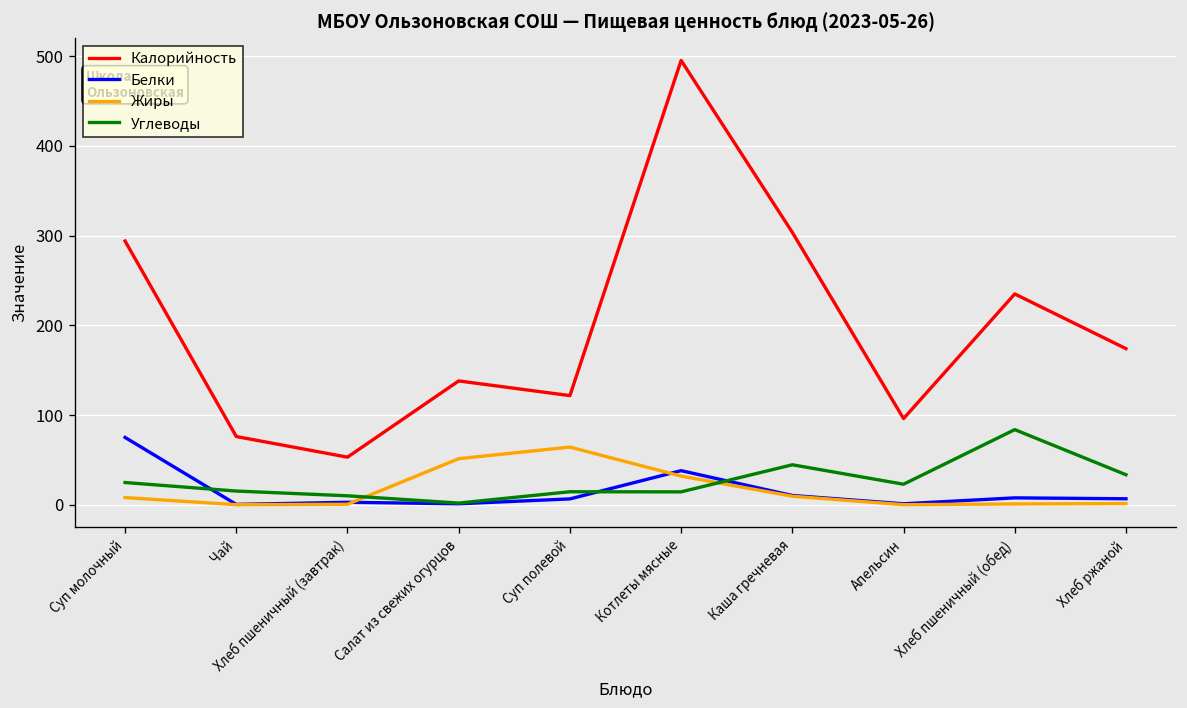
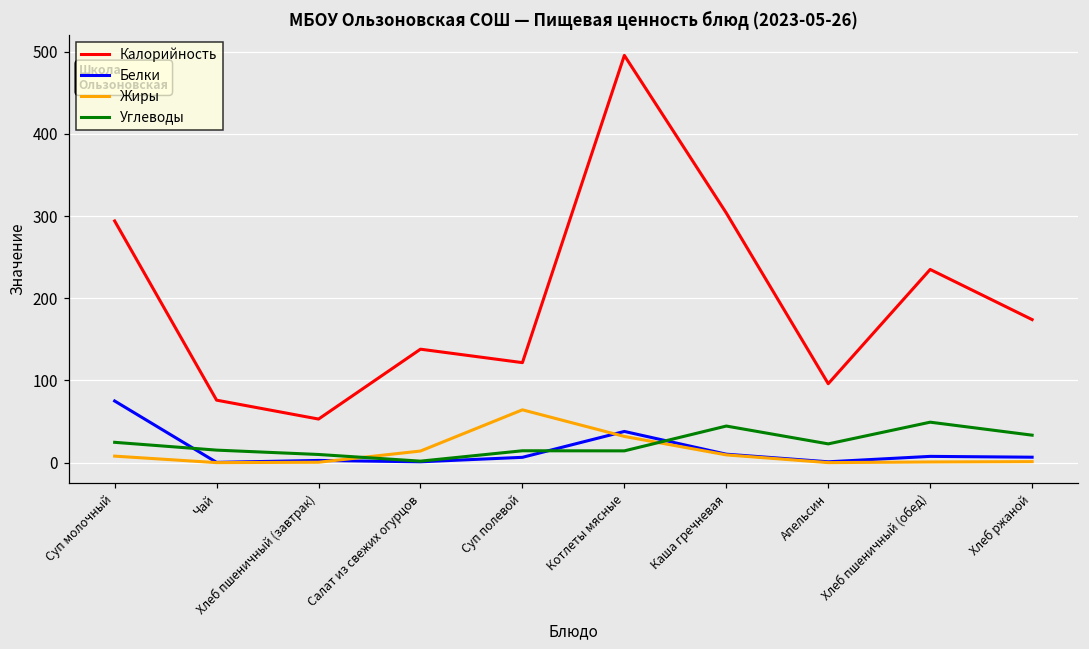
  {
    "Калорийность": {
      "Суп молочный": 290,
      "Чай": 80,
      "Хлеб пшеничный (завтрак)": 50,
      "Салат из свежих огурцов": 140,
      "Суп полевой": 120,
      "Котлеты мясные": 500,
      "Каша гречневая": 300,
      "Апельсин": 100,
      "Хлеб пшеничный (обед)": 240,
      "Хлеб ржаной": 170
    },
    "Белки": {
      "Суп молочный": 80,
      "Суп полевой": 10,
      "Котлеты мясные": 40,
      "Хлеб пшеничный (обед)": 10,
      "Хлеб ржаной": 10
    },
    "Жиры": {
      "Суп молочный": 10,
-     "Салат из свежих огурцов": 50,
+     "Салат из свежих огурцов": 10,
      "Суп полевой": 60,
      "Котлеты мясные": 30,
      "Хлеб пшеничный (обед)": 0,
      "Хлеб ржаной": 0
    },
    "Углеводы": {
      "Суп молочный": 20,
      "Чай": 20,
      "Хлеб пшеничный (завтрак)": 10,
      "Суп полевой": 10,
      "Котлеты мясные": 10,
      "Каша гречневая": 40,
      "Апельсин": 20,
-     "Хлеб пшеничный (обед)": 80,
+     "Хлеб пшеничный (обед)": 50,
      "Хлеб ржаной": 30
    }
  }
